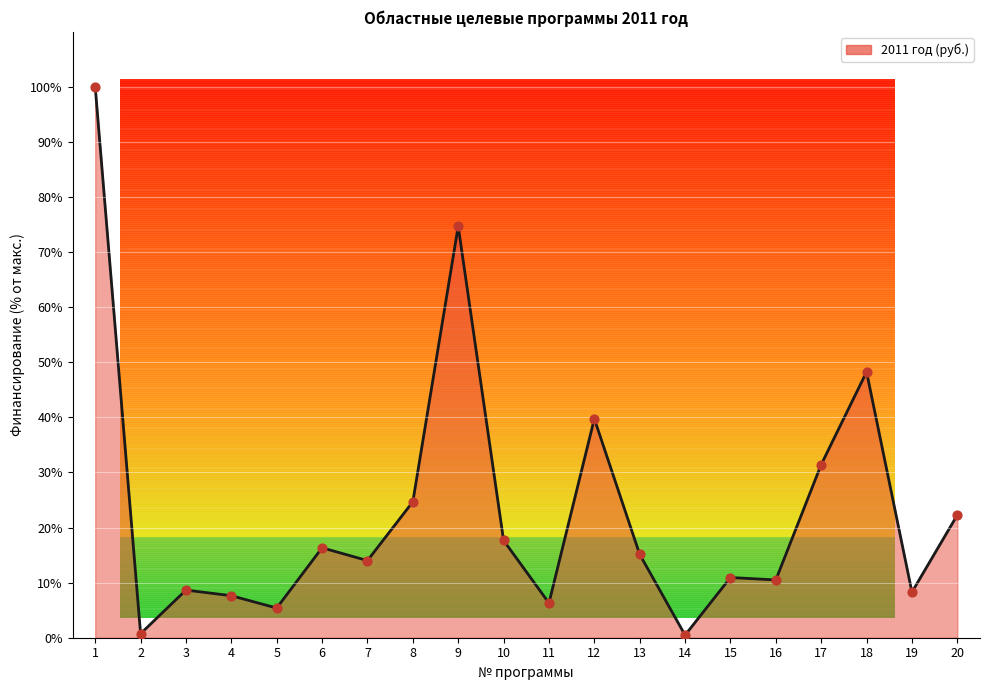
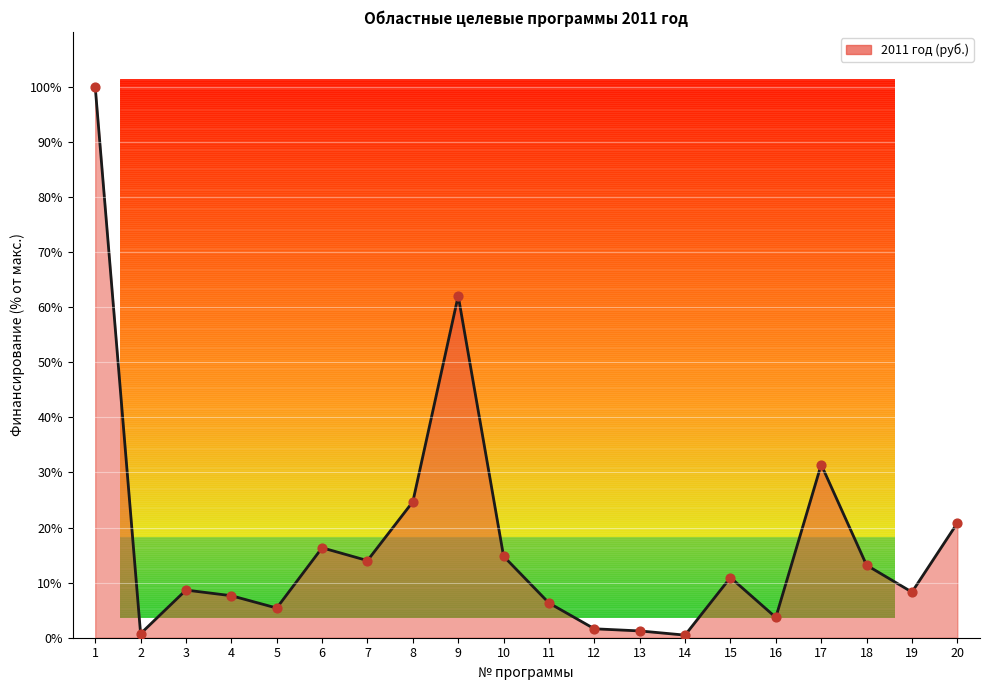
  {
    "1": "100%",
    "2": "1%",
    "3": "9%",
    "4": "8%",
    "5": "5%",
    "6": "16%",
    "7": "14%",
    "8": "25%",
-   "9": "75%",
-   "10": "18%",
+   "9": "62%",
+   "10": "15%",
    "11": "6%",
-   "12": "40%",
-   "13": "15%",
+   "12": "2%",
+   "13": "1%",
    "14": "0%",
    "15": "11%",
-   "16": "10%",
+   "16": "4%",
    "17": "31%",
-   "18": "48%",
+   "18": "13%",
    "19": "8%",
-   "20": "22%"
+   "20": "21%"
  }
